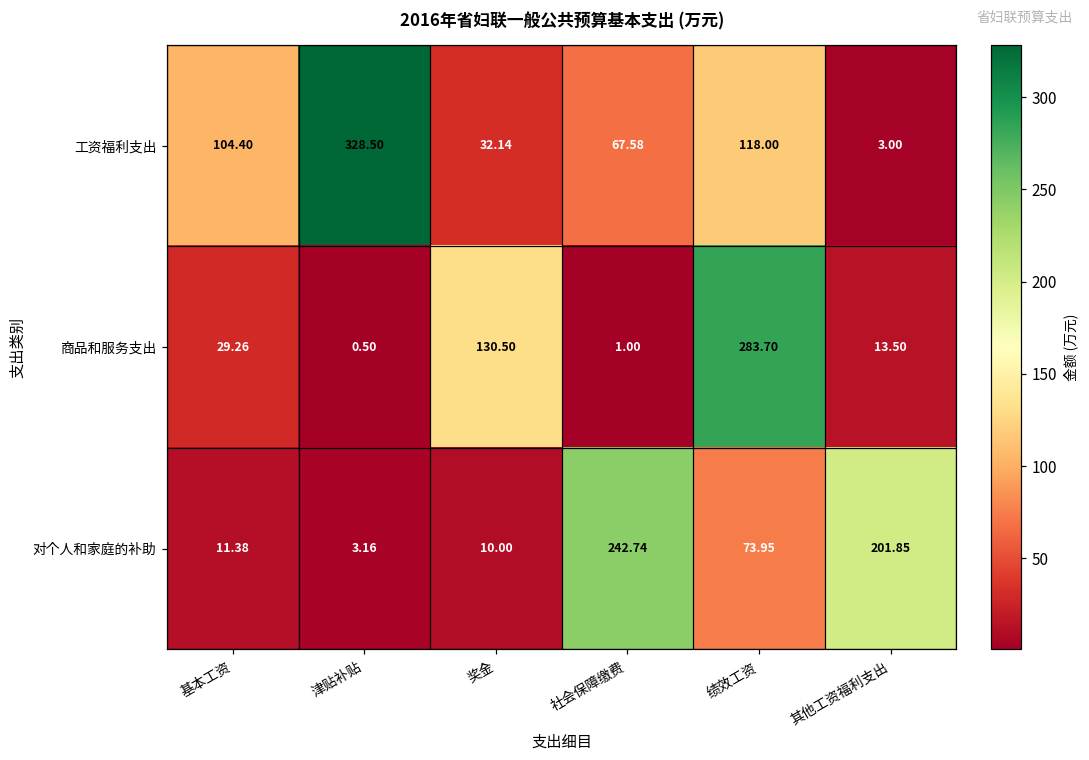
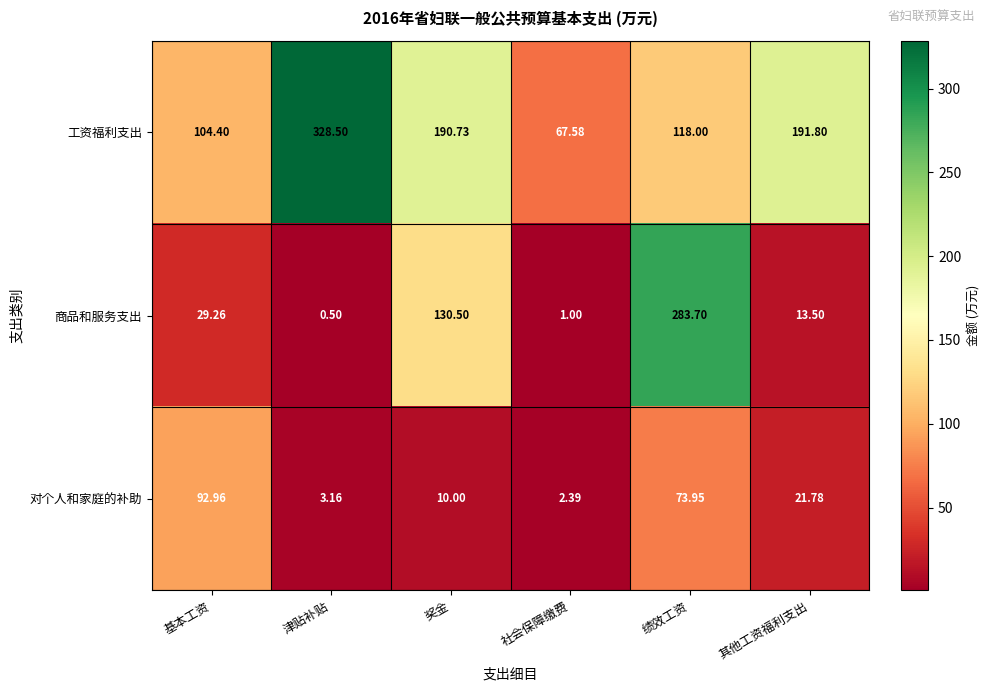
  {
    "工资福利支出": {
      "基本工资": 104.40,
      "津贴补贴": 328.50,
-     "奖金": 32.14,
+     "奖金": 190.73,
      "社会保障缴费": 67.58,
      "绩效工资": 118.00,
-     "其他工资福利支出": 3.00
+     "其他工资福利支出": 191.80
    },
    "商品和服务支出": {
      "基本工资": 29.26,
      "津贴补贴": 0.50,
      "奖金": 130.50,
      "社会保障缴费": 1.00,
      "绩效工资": 283.70,
      "其他工资福利支出": 13.50
    },
    "对个人和家庭的补助": {
-     "基本工资": 11.38,
+     "基本工资": 92.96,
      "津贴补贴": 3.16,
      "奖金": 10.00,
-     "社会保障缴费": 242.74,
+     "社会保障缴费": 2.39,
      "绩效工资": 73.95,
-     "其他工资福利支出": 201.85
+     "其他工资福利支出": 21.78
    }
  }
